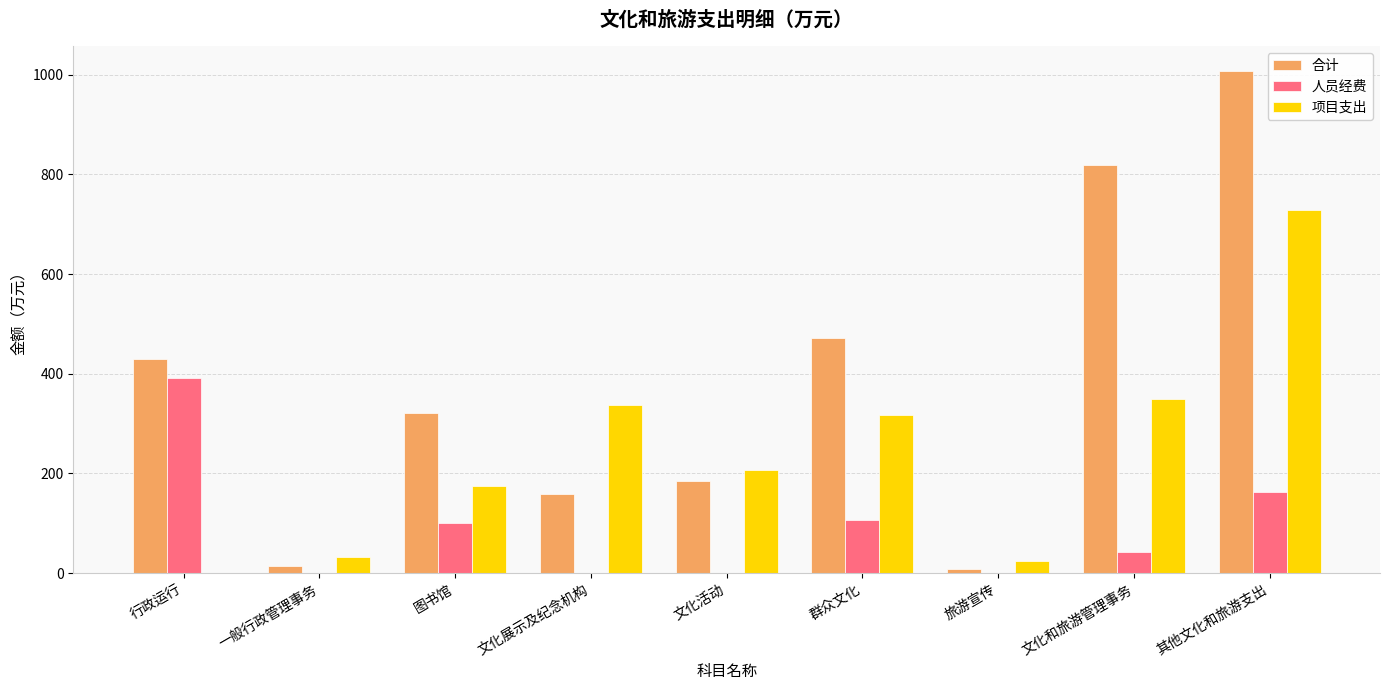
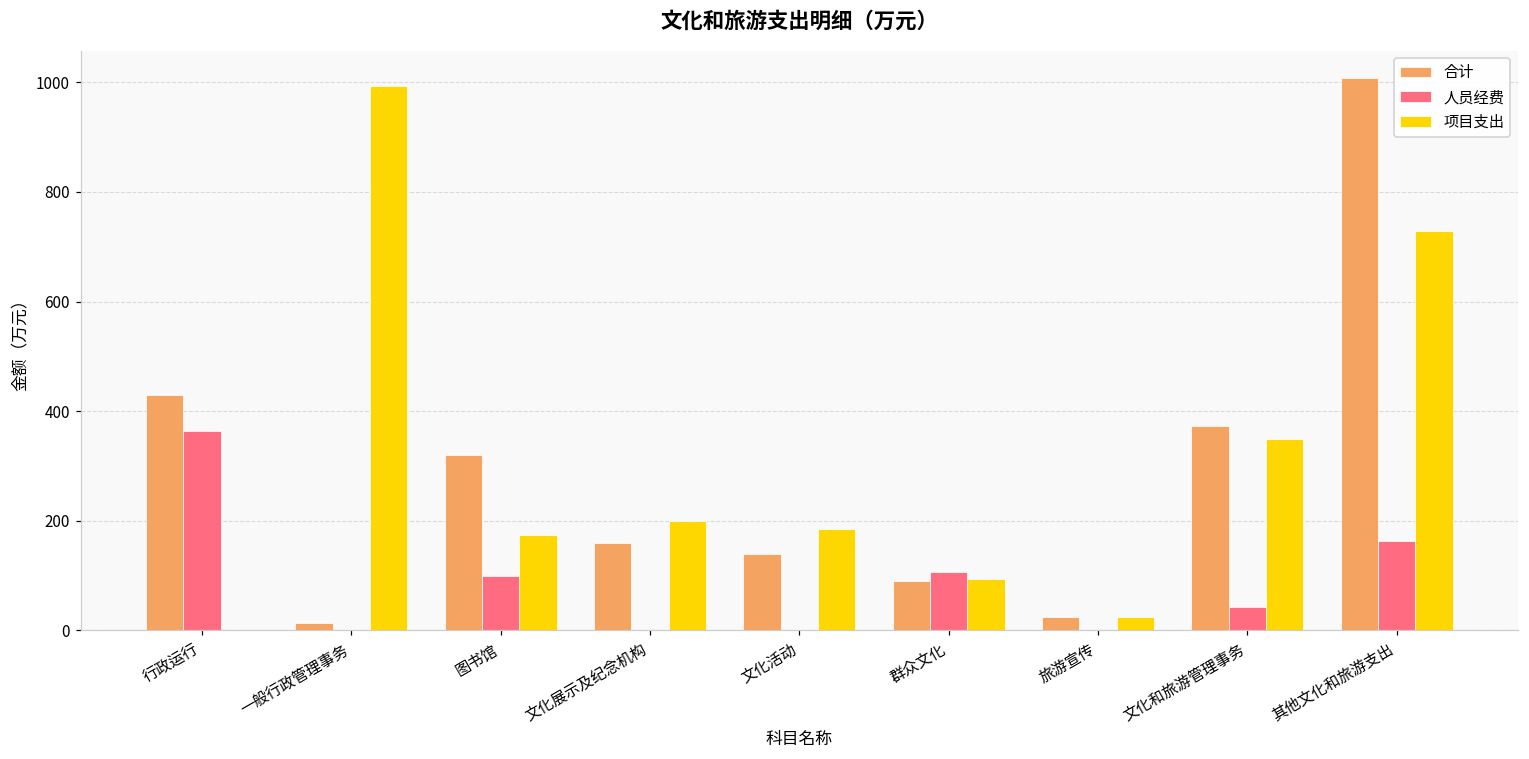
  {
    "合计": {
      "行政运行": 430,
      "一般行政管理事务": 10,
      "图书馆": 320,
      "文化展示及纪念机构": 160,
-     "文化活动": 180,
-     "群众文化": 470,
-     "旅游宣传": 10,
-     "文化和旅游管理事务": 820,
+     "文化活动": 140,
+     "群众文化": 90,
+     "旅游宣传": 30,
+     "文化和旅游管理事务": 370,
      "其他文化和旅游支出": 1010
    },
    "人员经费": {
-     "行政运行": 390,
+     "行政运行": 360,
      "一般行政管理事务": 0,
      "图书馆": 100,
      "文化展示及纪念机构": 0,
      "文化活动": 0,
      "群众文化": 110,
      "旅游宣传": 0,
      "文化和旅游管理事务": 40,
      "其他文化和旅游支出": 160
    },
    "项目支出": {
      "行政运行": 0,
-     "一般行政管理事务": 30,
+     "一般行政管理事务": 990,
      "图书馆": 170,
-     "文化展示及纪念机构": 340,
-     "文化活动": 210,
-     "群众文化": 320,
+     "文化展示及纪念机构": 200,
+     "文化活动": 180,
+     "群众文化": 90,
      "旅游宣传": 30,
      "文化和旅游管理事务": 350,
      "其他文化和旅游支出": 730
    }
  }
